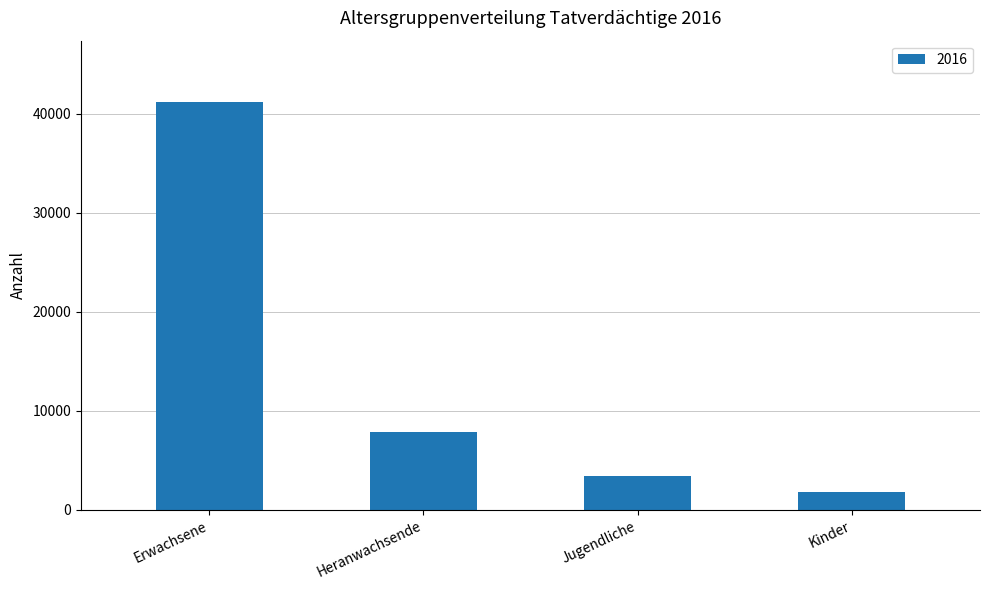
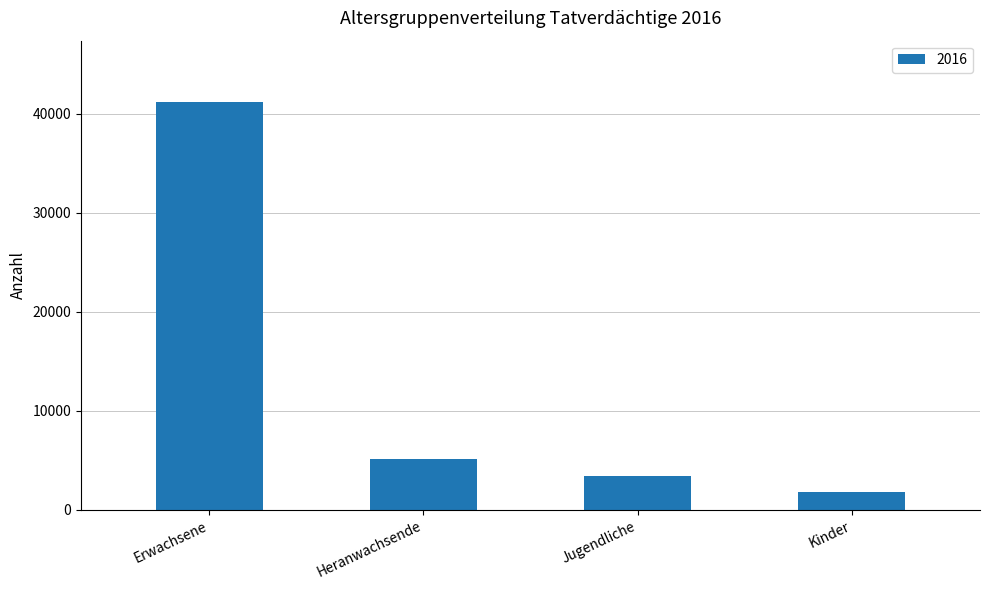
  {
    "Erwachsene": 41000,
-   "Heranwachsende": 8000,
+   "Heranwachsende": 5000,
    "Jugendliche": 3000,
    "Kinder": 2000
  }
